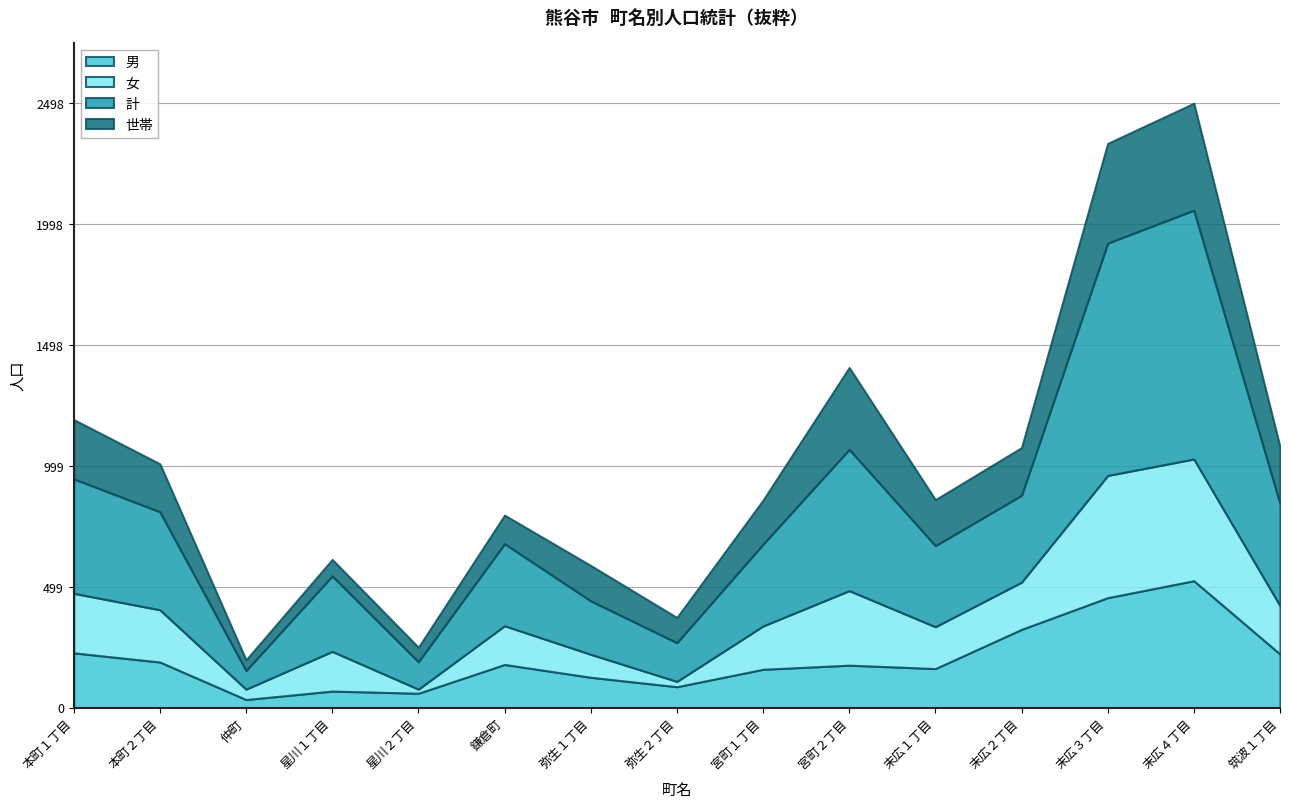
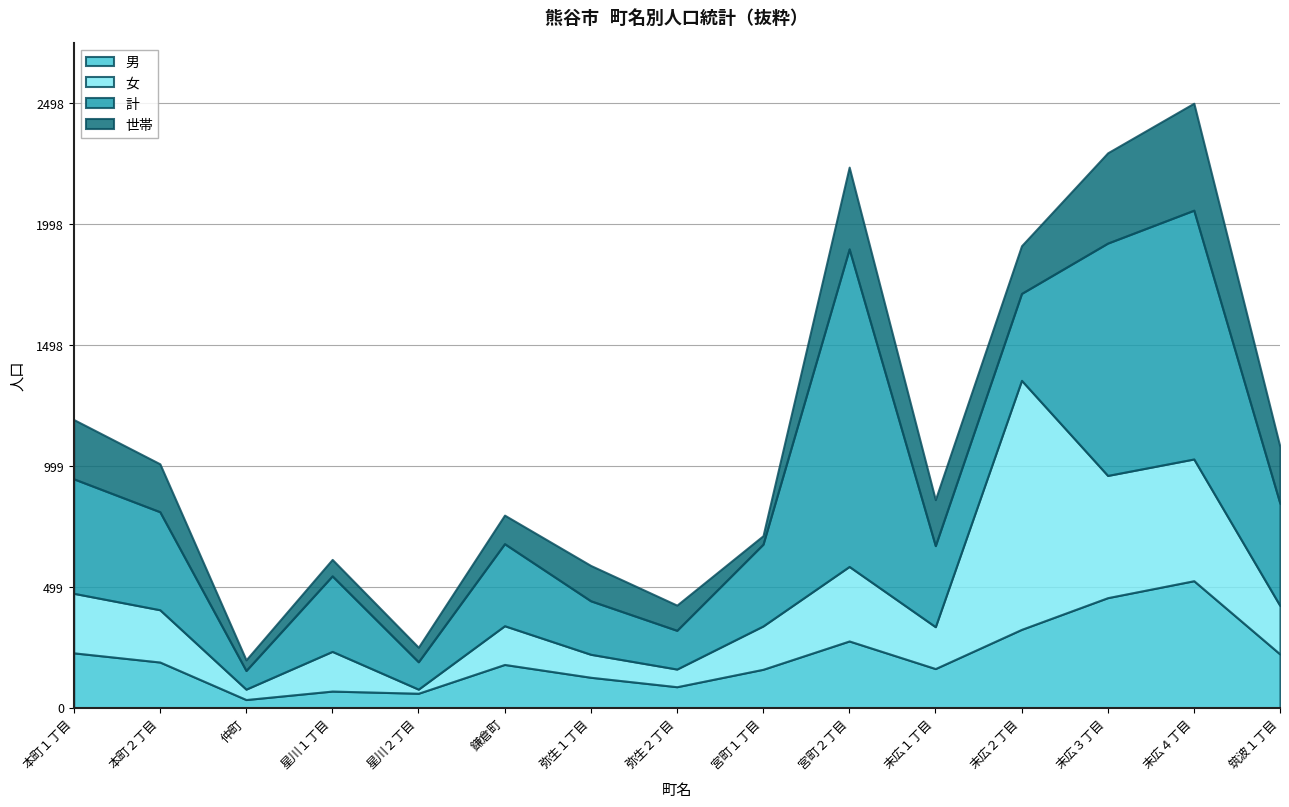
  {
    "男": {
      "本町１丁目": 230,
      "本町２丁目": 190,
      "仲町": 30,
      "星川１丁目": 70,
      "星川２丁目": 60,
      "鎌倉町": 180,
      "弥生１丁目": 130,
      "弥生２丁目": 90,
      "宮町１丁目": 160,
-     "宮町２丁目": 180,
+     "宮町２丁目": 280,
      "末広１丁目": 160,
      "末広２丁目": 320,
      "末広３丁目": 460,
      "末広４丁目": 530,
      "筑波１丁目": 220
    },
    "女": {
      "本町１丁目": 250,
      "本町２丁目": 220,
      "仲町": 40,
      "星川１丁目": 160,
      "星川２丁目": 20,
      "鎌倉町": 160,
      "弥生１丁目": 100,
-     "弥生２丁目": 20,
+     "弥生２丁目": 70,
      "宮町１丁目": 180,
      "宮町２丁目": 310,
      "末広１丁目": 170,
-     "末広２丁目": 200,
+     "末広２丁目": 1030,
      "末広３丁目": 510,
      "末広４丁目": 500,
      "筑波１丁目": 200
    },
    "計": {
      "本町１丁目": 470,
      "本町２丁目": 410,
      "仲町": 80,
      "星川１丁目": 310,
      "星川２丁目": 110,
      "鎌倉町": 340,
      "弥生１丁目": 220,
      "弥生２丁目": 160,
      "宮町１丁目": 340,
-     "宮町２丁目": 580,
+     "宮町２丁目": 1310,
      "末広１丁目": 340,
      "末広２丁目": 360,
      "末広３丁目": 960,
      "末広４丁目": 1030,
      "筑波１丁目": 420
    },
    "世帯": {
      "本町１丁目": 250,
      "本町２丁目": 200,
      "仲町": 40,
      "星川１丁目": 70,
      "星川２丁目": 60,
      "鎌倉町": 120,
      "弥生１丁目": 150,
      "弥生２丁目": 100,
-     "宮町１丁目": 180,
+     "宮町１丁目": 40,
      "宮町２丁目": 340,
      "末広１丁目": 190,
      "末広２丁目": 200,
-     "末広３丁目": 410,
+     "末広３丁目": 370,
      "末広４丁目": 440,
      "筑波１丁目": 230
    }
  }
